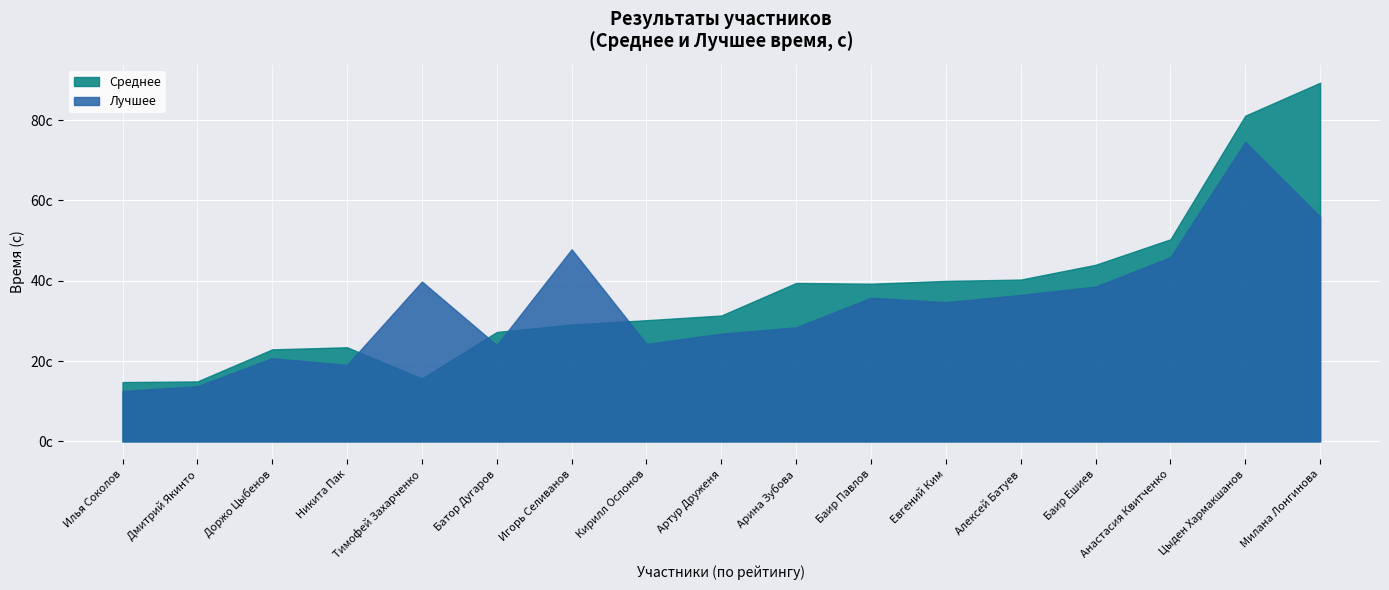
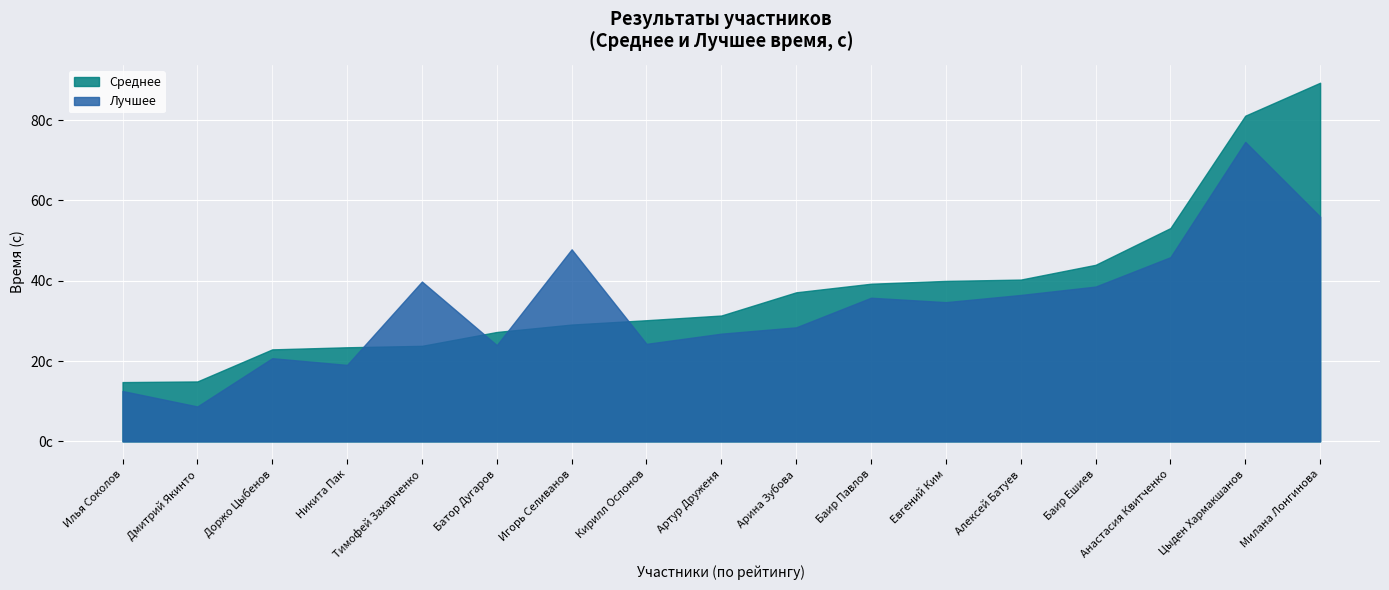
  {
    "Среднее": {
      "Илья Соколов": "15с",
      "Дмитрий Якинто": "15с",
      "Доржо Цыбенов": "23с",
      "Никита Пак": "23с",
-     "Тимофей Захарченко": "16с",
+     "Тимофей Захарченко": "24с",
      "Батор Дугаров": "27с",
      "Игорь Селиванов": "29с",
      "Кирилл Ослонов": "30с",
      "Артур Друженя": "31с",
-     "Арина Зубова": "39с",
+     "Арина Зубова": "37с",
      "Баир Павлов": "39с",
      "Евгений Ким": "40с",
      "Алексей Батуев": "40с",
      "Баир Ешиев": "44с",
-     "Анастасия Квитченко": "50с",
+     "Анастасия Квитченко": "53с",
      "Цыден Хармакшанов": "81с",
      "Милана Лонгинова": "89с"
    },
    "Лучшее": {
      "Илья Соколов": "13с",
-     "Дмитрий Якинто": "14с",
+     "Дмитрий Якинто": "9с",
      "Доржо Цыбенов": "21с",
      "Никита Пак": "19с",
      "Тимофей Захарченко": "40с",
      "Батор Дугаров": "24с",
      "Игорь Селиванов": "48с",
      "Кирилл Ослонов": "24с",
      "Артур Друженя": "27с",
      "Арина Зубова": "28с",
      "Баир Павлов": "36с",
      "Евгений Ким": "35с",
      "Алексей Батуев": "36с",
      "Баир Ешиев": "39с",
      "Анастасия Квитченко": "46с",
      "Цыден Хармакшанов": "75с",
      "Милана Лонгинова": "56с"
    }
  }
